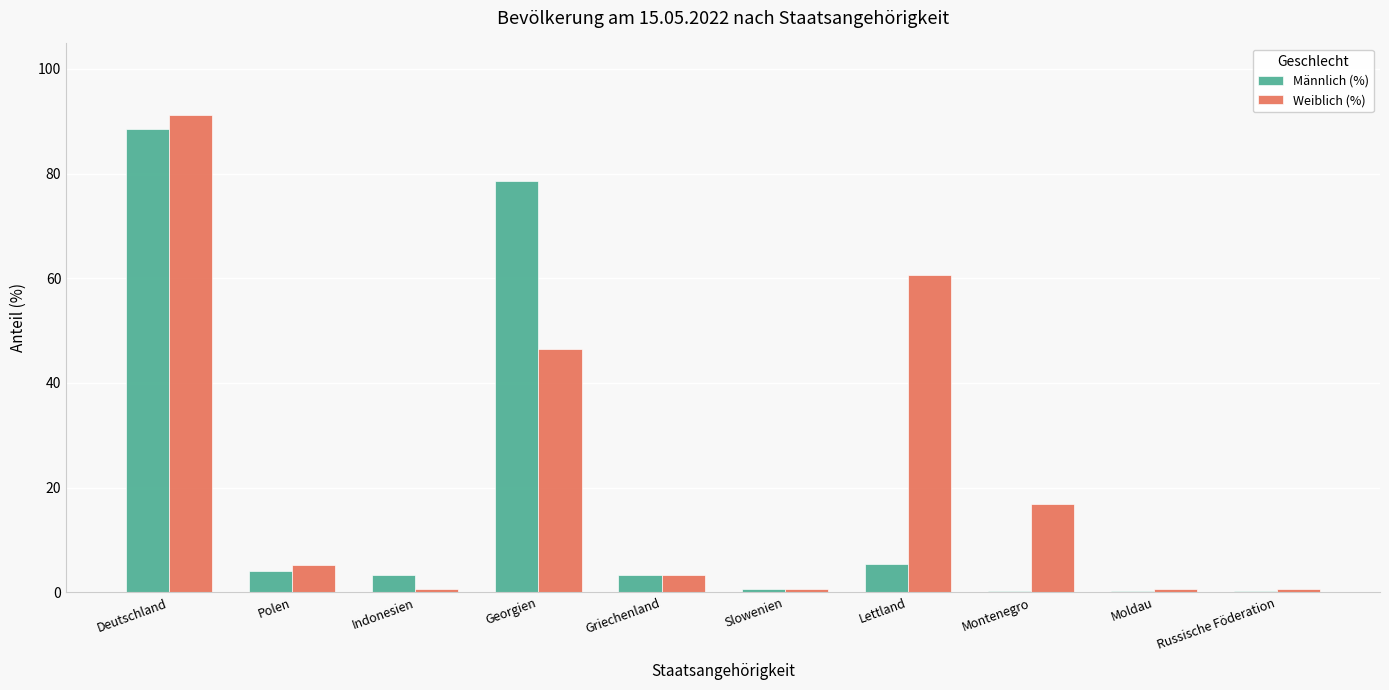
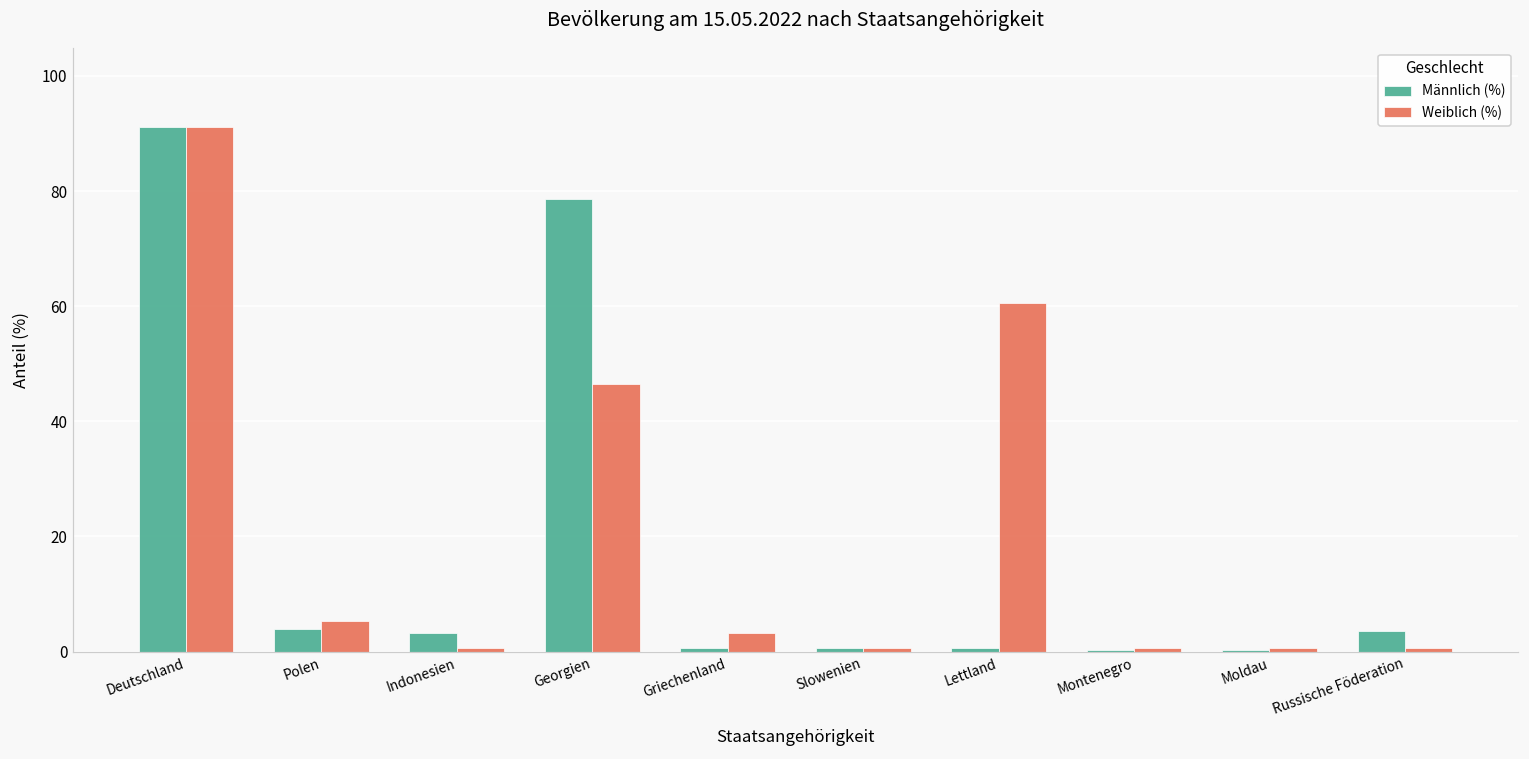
  {
    "Männlich (%)": {
-     "Deutschland": 89,
+     "Deutschland": 91,
      "Polen": 4,
      "Indonesien": 3,
      "Georgien": 79,
-     "Griechenland": 3,
+     "Griechenland": 1,
      "Slowenien": 1,
-     "Lettland": 5,
-     "Russische Föderation": 0
+     "Lettland": 1,
+     "Russische Föderation": 4
    },
    "Weiblich (%)": {
      "Deutschland": 91,
      "Polen": 5,
      "Indonesien": 1,
      "Georgien": 46,
      "Griechenland": 3,
      "Slowenien": 1,
      "Lettland": 61,
-     "Montenegro": 17,
+     "Montenegro": 1,
      "Moldau": 1,
      "Russische Föderation": 1
    }
  }
